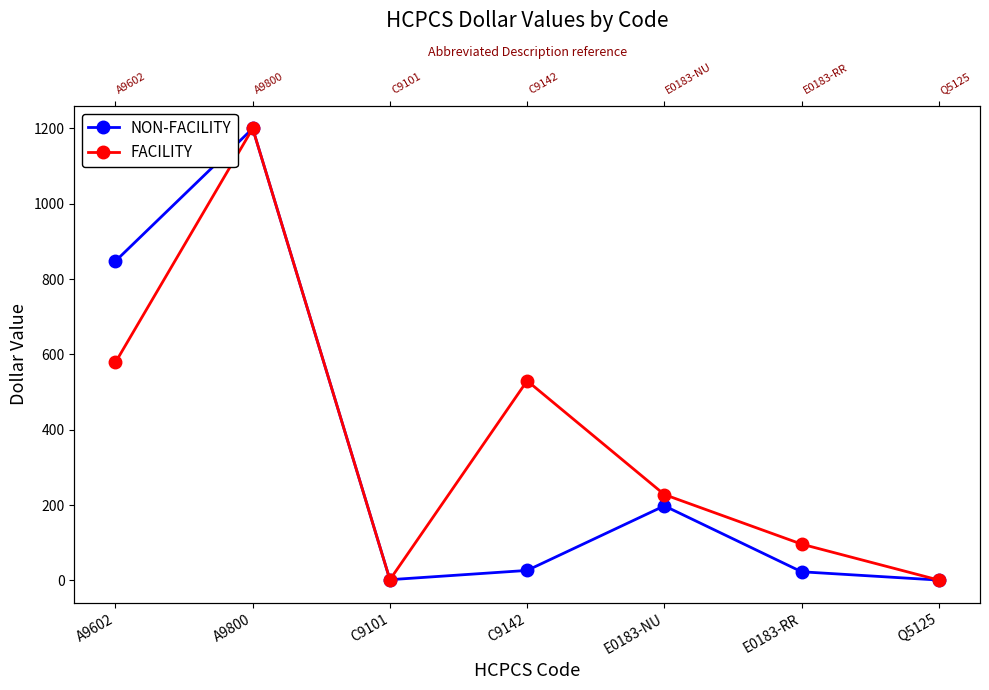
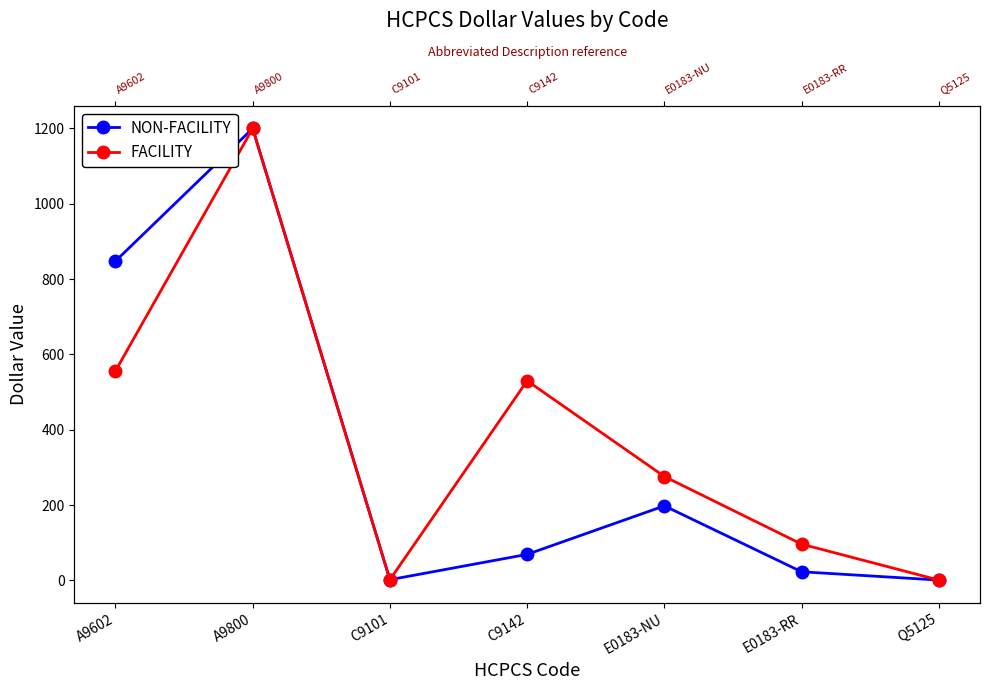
  {
    "NON-FACILITY": {
      "A9602": 850,
-     "C9142": 30,
+     "C9142": 70,
      "E0183-NU": 200,
      "E0183-RR": 20
    },
    "FACILITY": {
-     "A9602": 580,
+     "A9602": 560,
      "C9142": 530,
-     "E0183-NU": 230,
+     "E0183-NU": 280,
      "E0183-RR": 100
    }
  }
